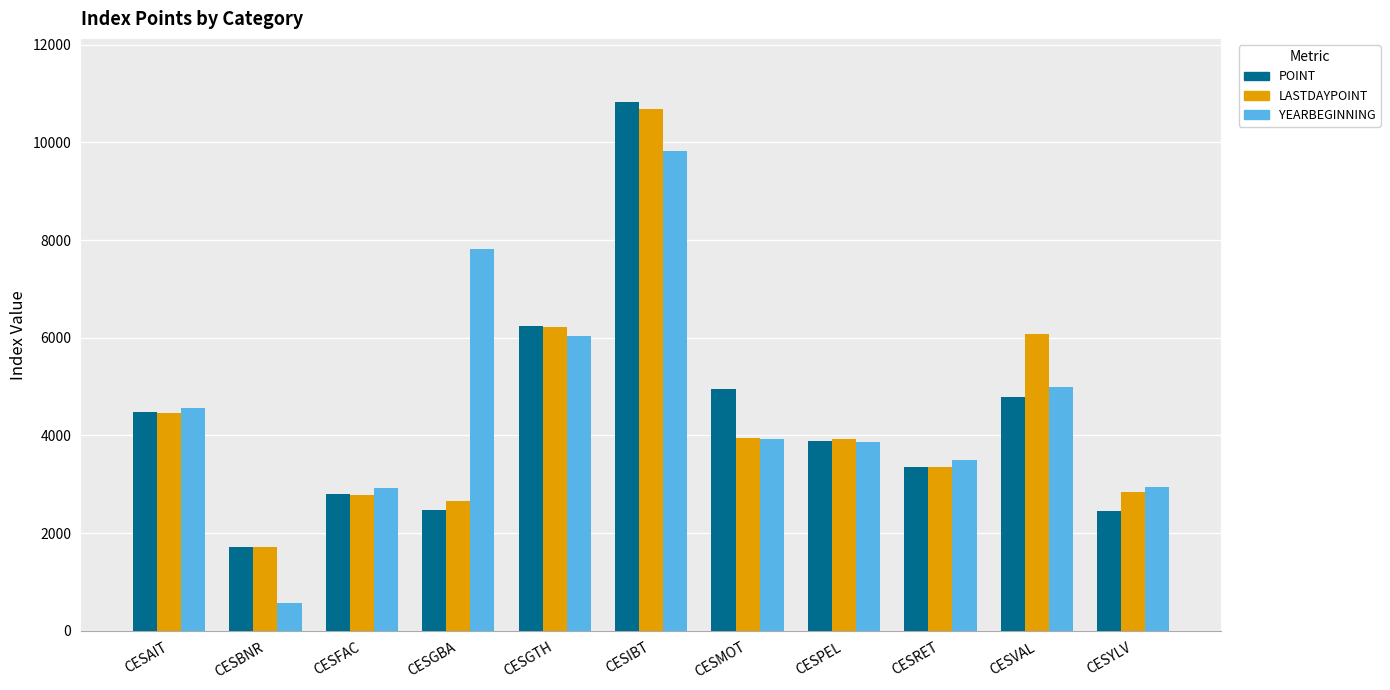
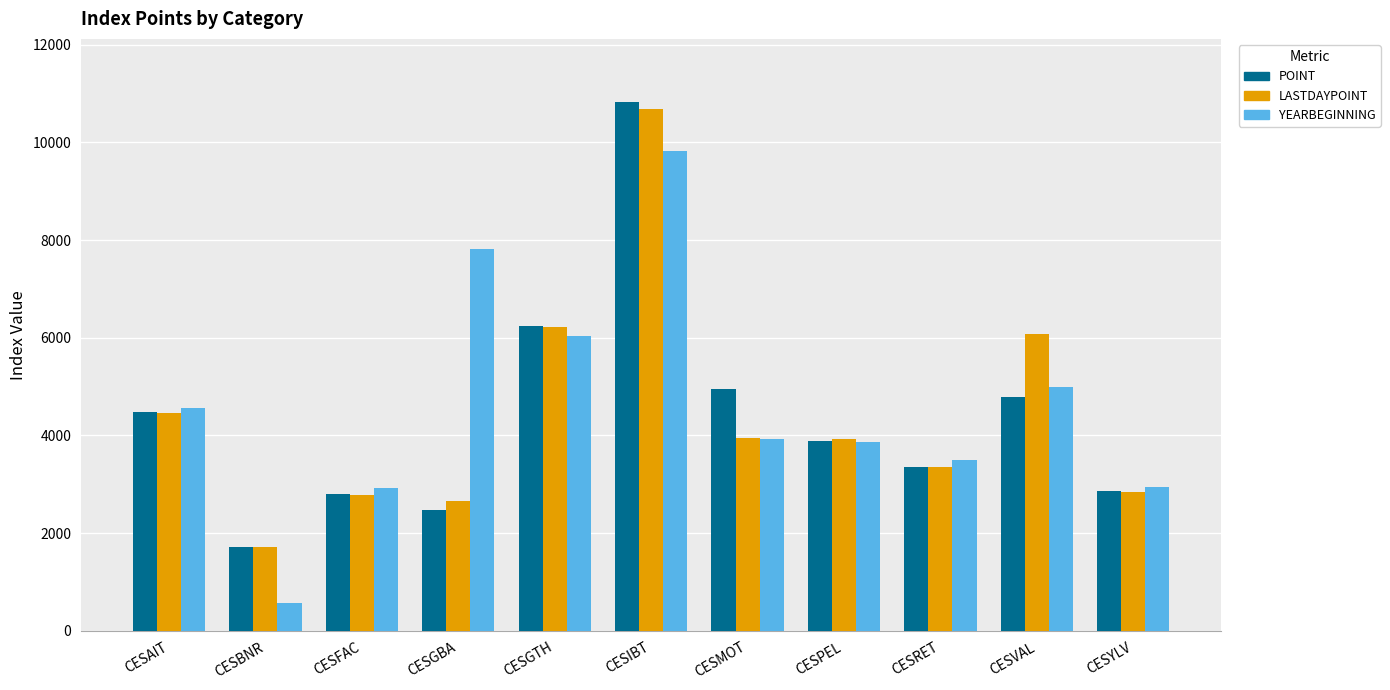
  {
    "POINT": {
      "CESAIT": 4500,
      "CESBNR": 1700,
      "CESFAC": 2800,
      "CESGBA": 2500,
      "CESGTH": 6300,
      "CESIBT": 10800,
      "CESMOT": 4900,
      "CESPEL": 3900,
      "CESRET": 3400,
      "CESVAL": 4800,
-     "CESYLV": 2500
+     "CESYLV": 2900
    },
    "LASTDAYPOINT": {
      "CESAIT": 4500,
      "CESBNR": 1700,
      "CESFAC": 2800,
      "CESGBA": 2700,
      "CESGTH": 6200,
      "CESIBT": 10700,
      "CESMOT": 4000,
      "CESPEL": 3900,
      "CESRET": 3400,
      "CESVAL": 6100,
      "CESYLV": 2800
    },
    "YEARBEGINNING": {
      "CESAIT": 4600,
      "CESBNR": 600,
      "CESFAC": 2900,
      "CESGBA": 7800,
      "CESGTH": 6000,
      "CESIBT": 9800,
      "CESMOT": 3900,
      "CESPEL": 3900,
      "CESRET": 3500,
      "CESVAL": 5000,
      "CESYLV": 3000
    }
  }
